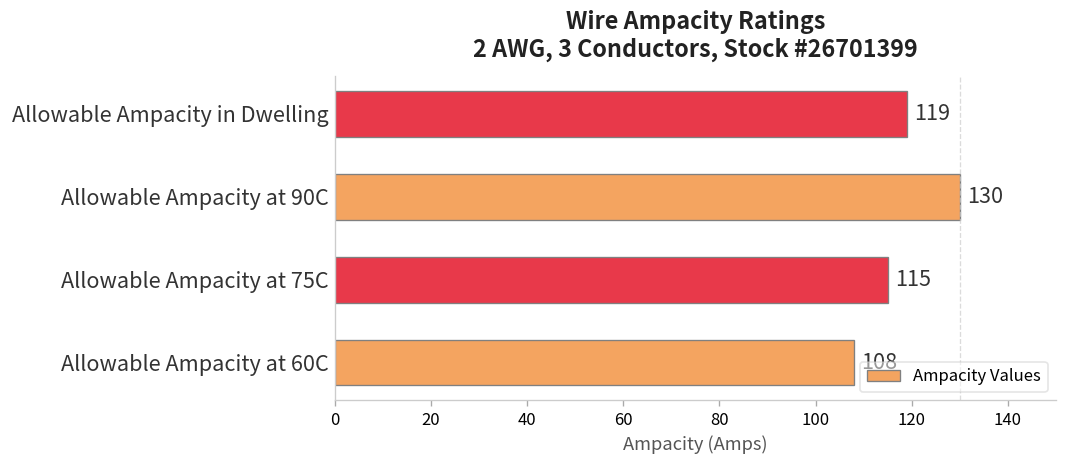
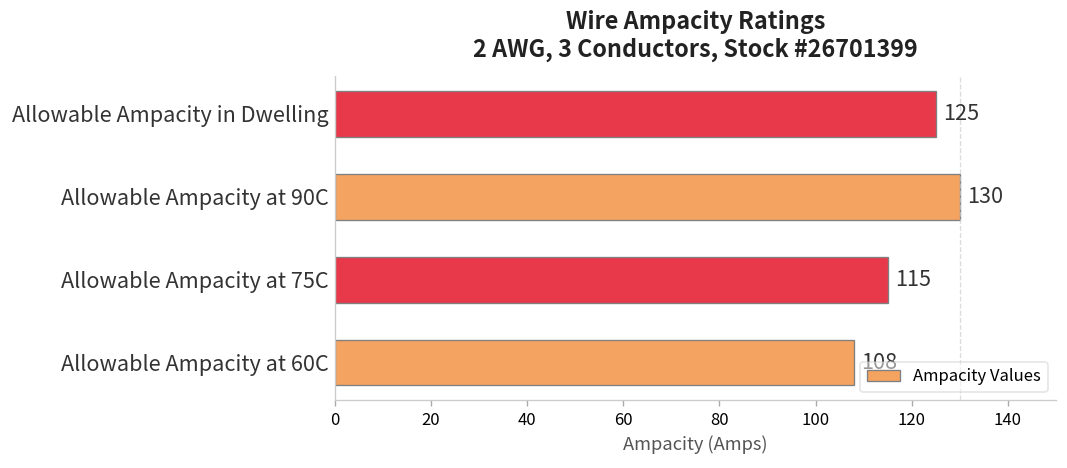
  {
-   "Allowable Ampacity in Dwelling": 119,
+   "Allowable Ampacity in Dwelling": 125,
    "Allowable Ampacity at 90C": 130,
    "Allowable Ampacity at 75C": 115
  }
